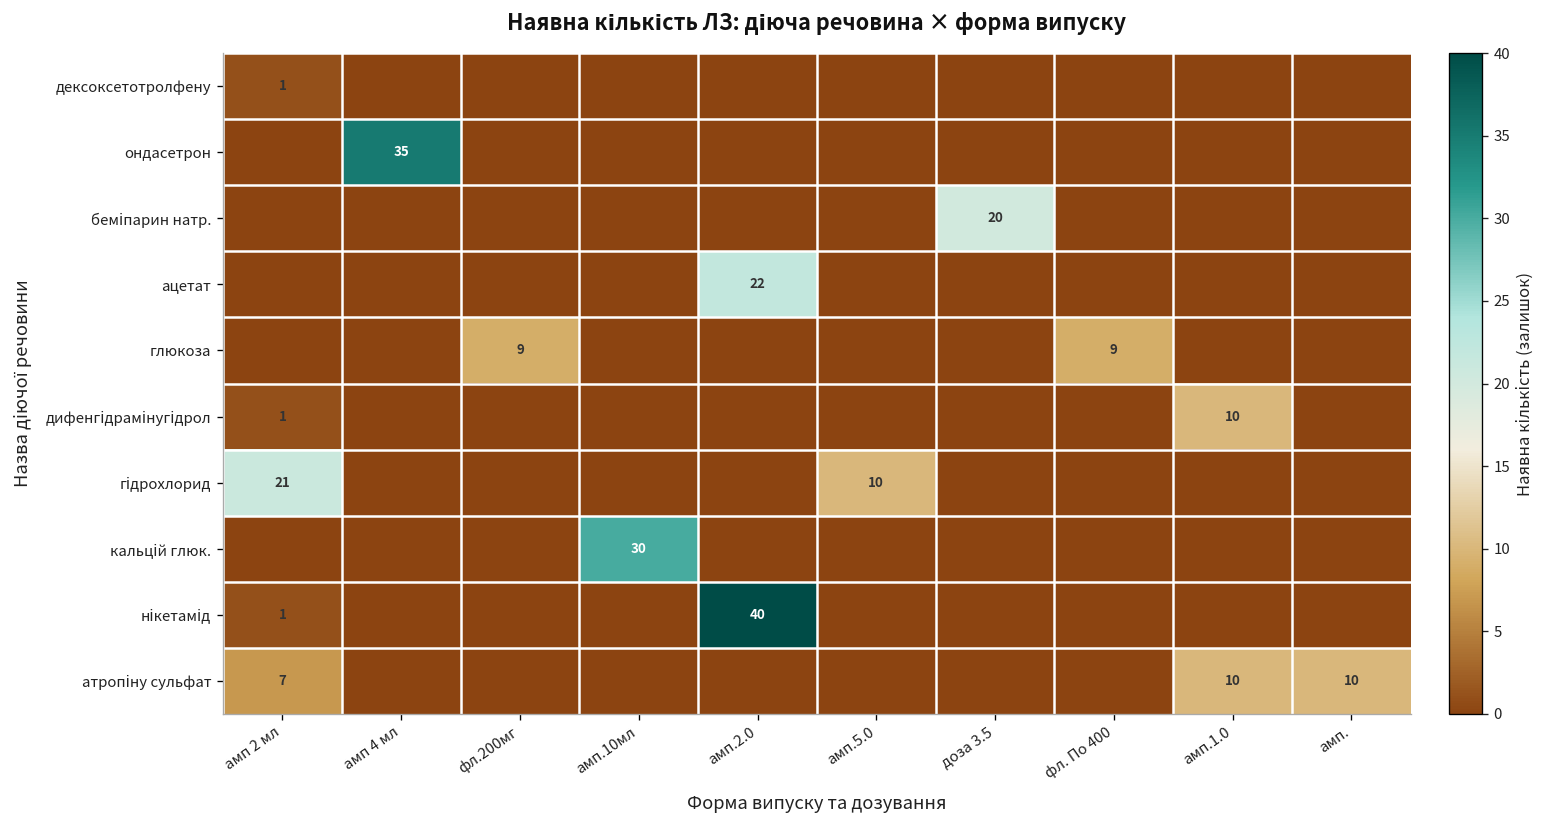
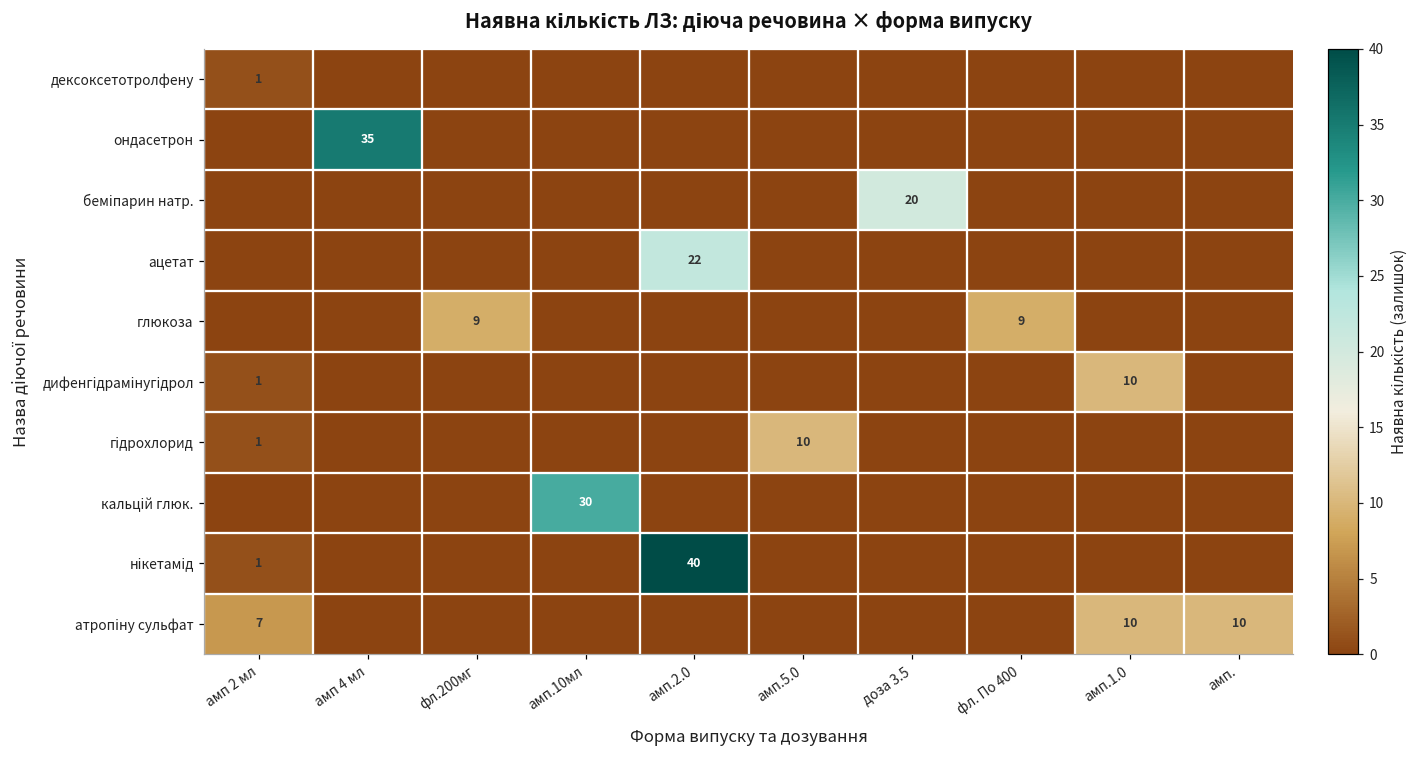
  {
    "дексоксетотролфену": {
      "амп 2 мл": 1
    },
    "ондасетрон": {
      "амп 4 мл": 35
    },
    "беміпарин натр.": {
      "доза 3.5": 20
    },
    "ацетат": {
      "амп.2.0": 22
    },
    "глюкоза": {
      "фл.200мг": 9,
      "фл. По 400": 9
    },
    "дифенгідрамінугідрол": {
      "амп 2 мл": 1,
      "амп.1.0": 10
    },
    "гідрохлорид": {
-     "амп 2 мл": 21,
+     "амп 2 мл": 1,
      "амп.5.0": 10
    },
    "кальцій глюк.": {
      "амп.10мл": 30
    },
    "нікетамід": {
      "амп 2 мл": 1,
      "амп.2.0": 40
    },
    "атропіну сульфат": {
      "амп 2 мл": 7,
      "амп.1.0": 10,
      "амп.": 10
    }
  }
